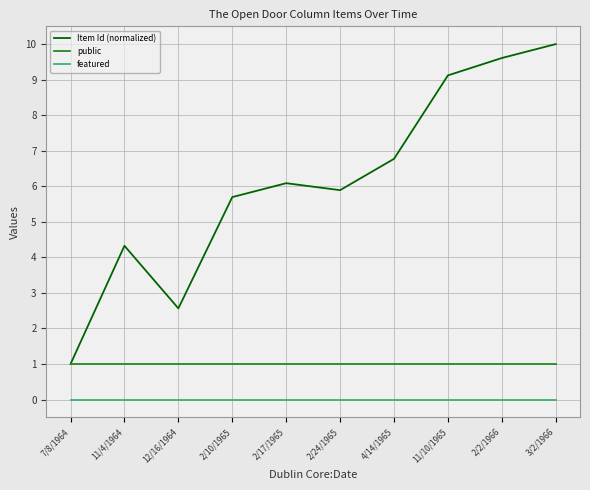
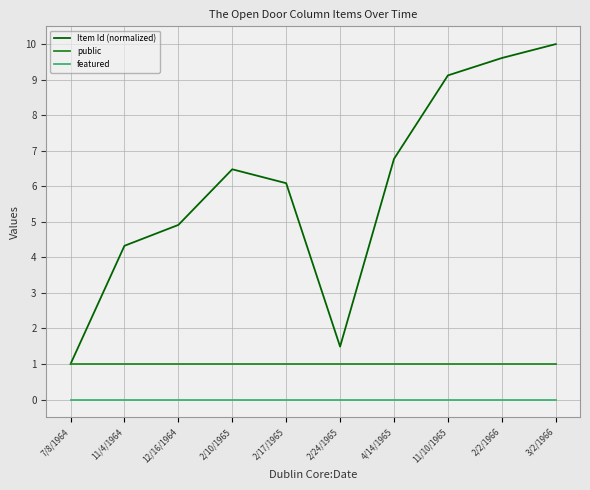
  {
    "Item Id (normalized)": {
      "11/4/1964": 4.3,
-     "12/16/1964": 2.6,
-     "2/10/1965": 5.7,
+     "12/16/1964": 4.9,
+     "2/10/1965": 6.5,
      "2/17/1965": 6.1,
-     "2/24/1965": 5.9,
+     "2/24/1965": 1.5,
      "4/14/1965": 6.8,
      "11/10/1965": 9.1,
      "2/2/1966": 9.6,
      "3/2/1966": 10.0
    },
    "public": {
      "11/4/1964": 1.0,
      "12/16/1964": 1.0,
      "2/10/1965": 1.0,
      "2/17/1965": 1.0,
      "2/24/1965": 1.0,
      "4/14/1965": 1.0,
      "11/10/1965": 1.0,
      "2/2/1966": 1.0,
      "3/2/1966": 1.0
    },
    "featured": {
      "7/8/1964": 0.0,
      "11/4/1964": 0.0,
      "12/16/1964": 0.0,
      "2/10/1965": 0.0,
      "2/17/1965": 0.0,
      "2/24/1965": 0.0,
      "4/14/1965": 0.0,
      "11/10/1965": 0.0,
      "2/2/1966": 0.0,
      "3/2/1966": 0.0
    }
  }
